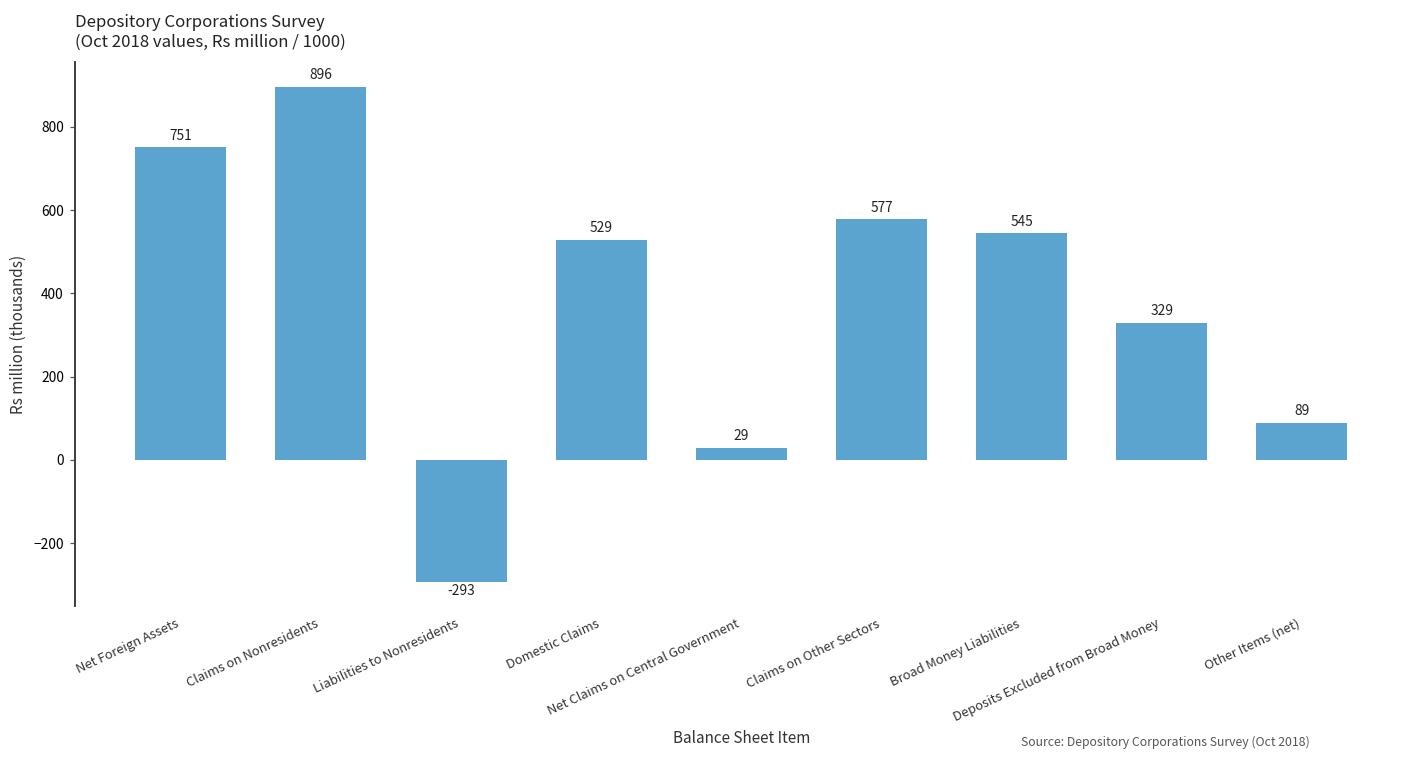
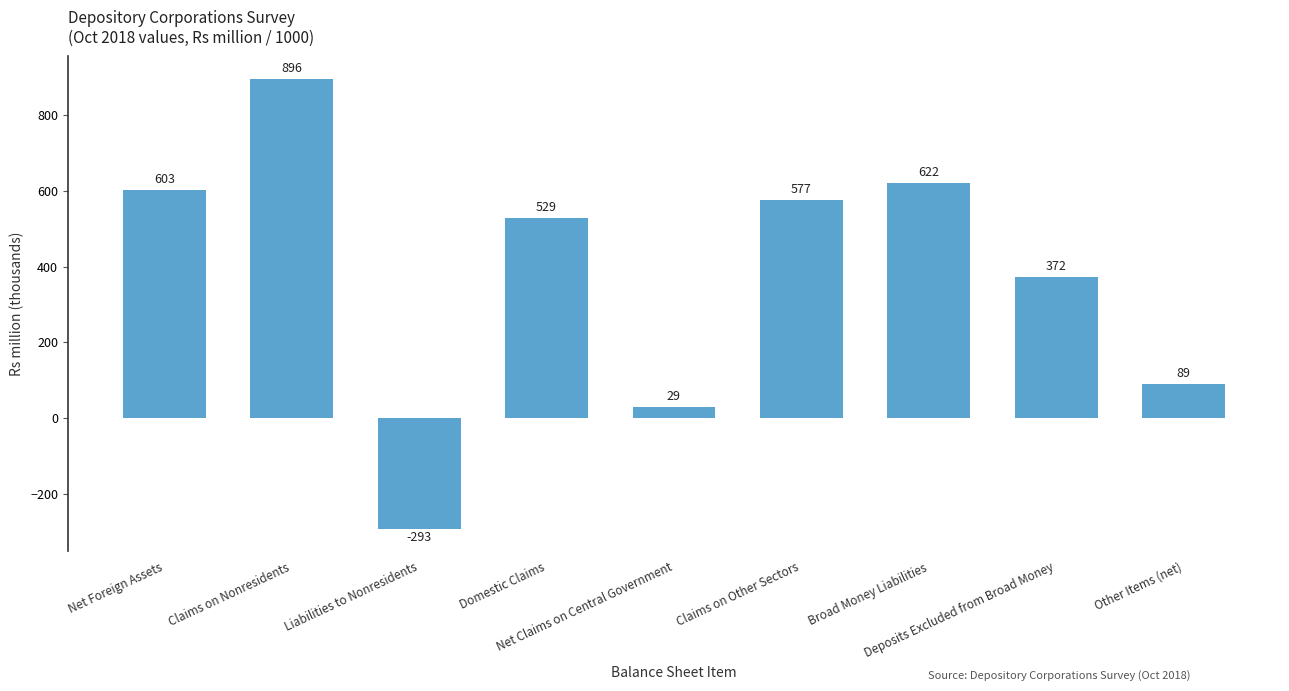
  {
-   "Net Foreign Assets": 751,
+   "Net Foreign Assets": 603,
    "Claims on Nonresidents": 896,
    "Liabilities to Nonresidents": -293,
    "Domestic Claims": 529,
    "Net Claims on Central Government": 29,
    "Claims on Other Sectors": 577,
-   "Broad Money Liabilities": 545,
-   "Deposits Excluded from Broad Money": 329,
+   "Broad Money Liabilities": 622,
+   "Deposits Excluded from Broad Money": 372,
    "Other Items (net)": 89
  }
